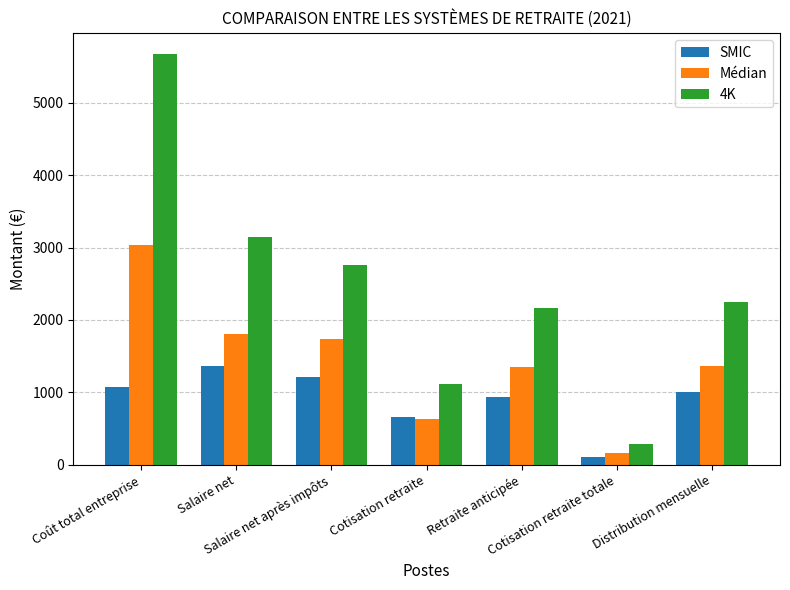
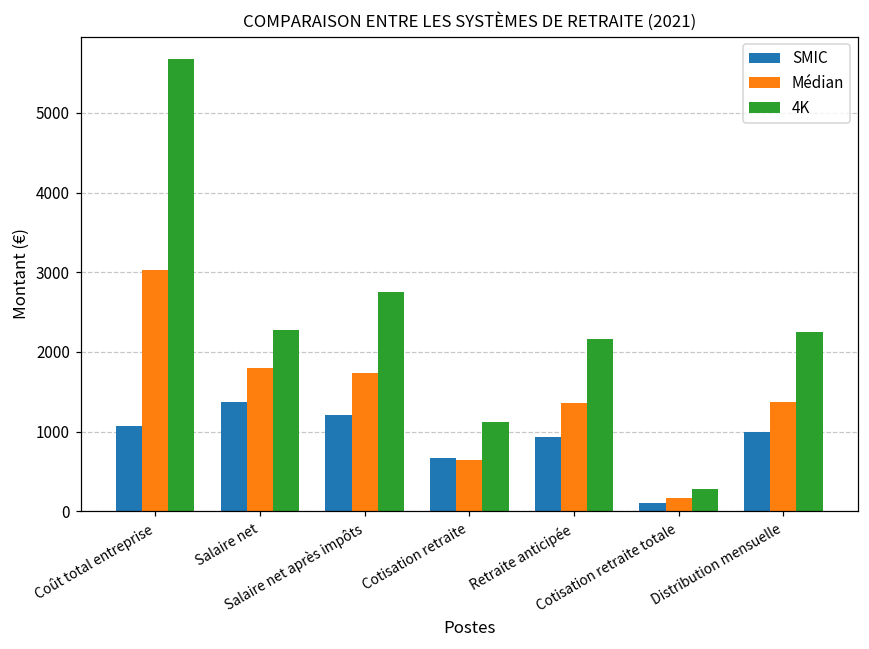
  {
    "SMIC": {
      "Coût total entreprise": 1100,
      "Salaire net": 1400,
      "Salaire net après impôts": 1200,
      "Cotisation retraite": 700,
      "Retraite anticipée": 900,
      "Cotisation retraite totale": 100,
      "Distribution mensuelle": 1000
    },
    "Médian": {
      "Coût total entreprise": 3000,
      "Salaire net": 1800,
      "Salaire net après impôts": 1700,
      "Cotisation retraite": 600,
      "Retraite anticipée": 1400,
      "Cotisation retraite totale": 200,
      "Distribution mensuelle": 1400
    },
    "4K": {
      "Coût total entreprise": 5700,
-     "Salaire net": 3100,
+     "Salaire net": 2300,
      "Salaire net après impôts": 2800,
      "Cotisation retraite": 1100,
      "Retraite anticipée": 2200,
      "Cotisation retraite totale": 300,
      "Distribution mensuelle": 2300
    }
  }
